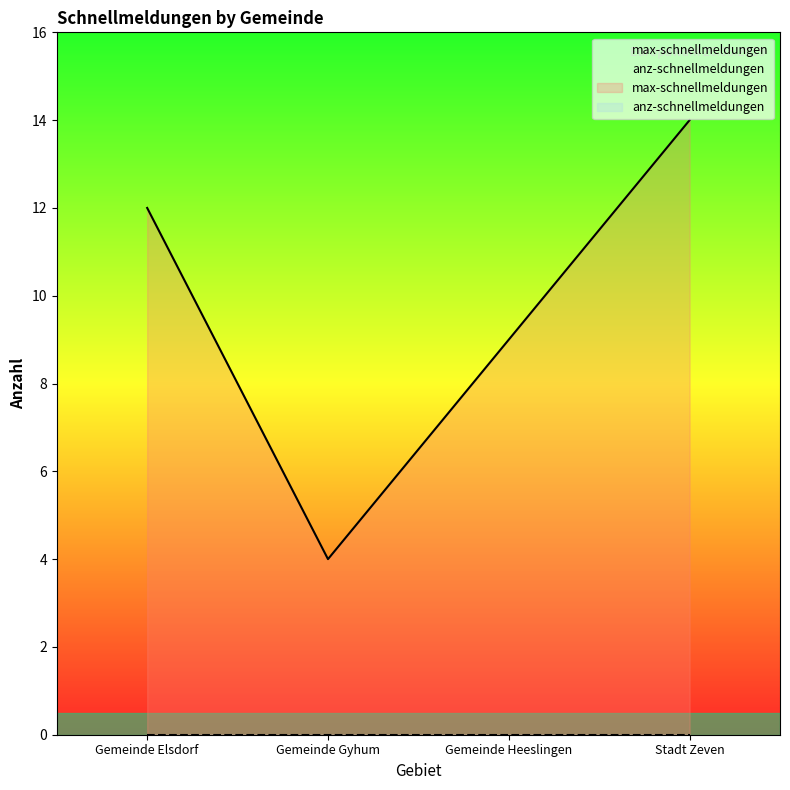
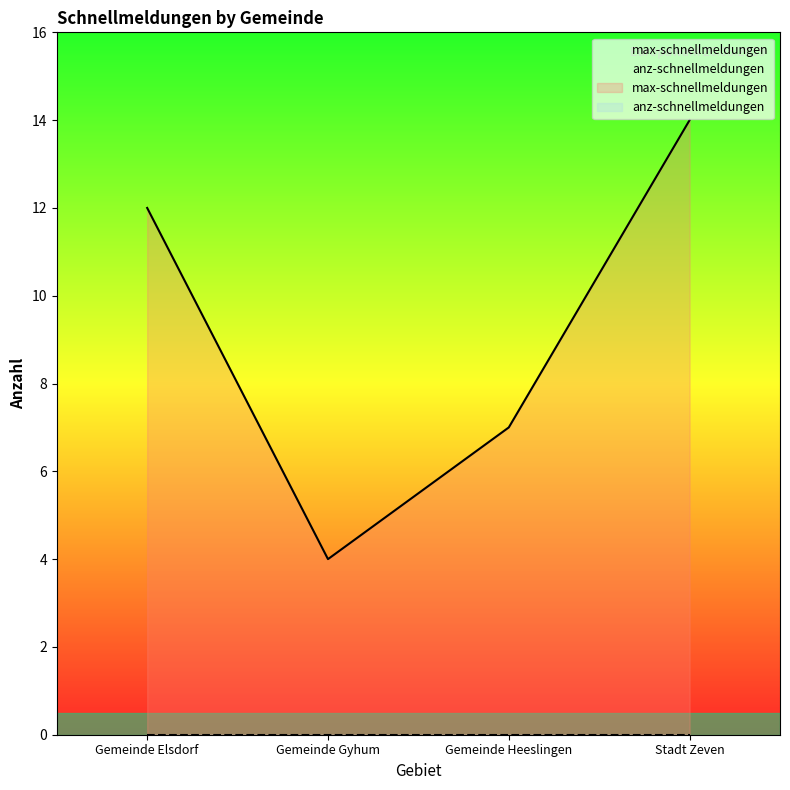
  {
    "max-schnellmeldungen": {
      "Gemeinde Elsdorf": 12,
      "Gemeinde Gyhum": 4,
-     "Gemeinde Heeslingen": 9,
+     "Gemeinde Heeslingen": 7,
      "Stadt Zeven": 14
    }
  }
